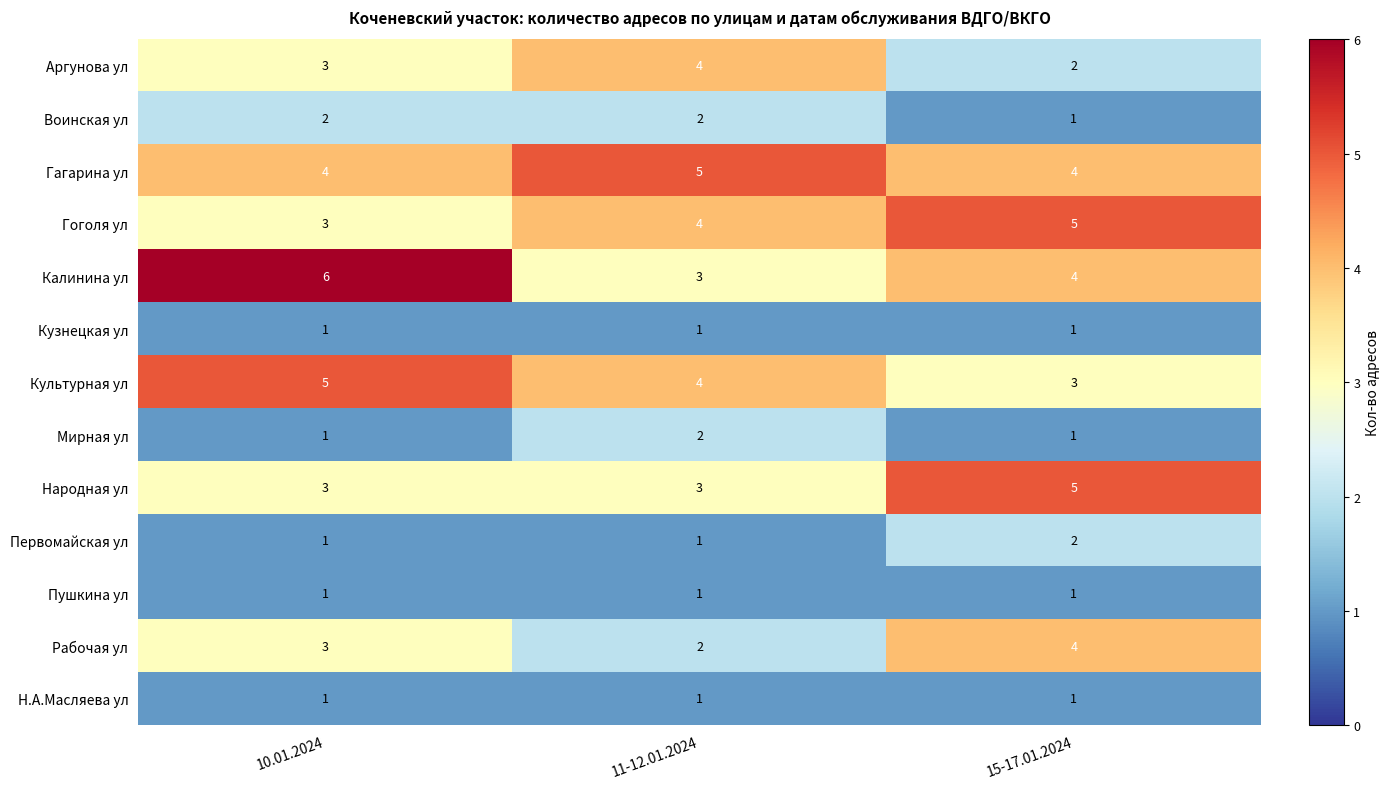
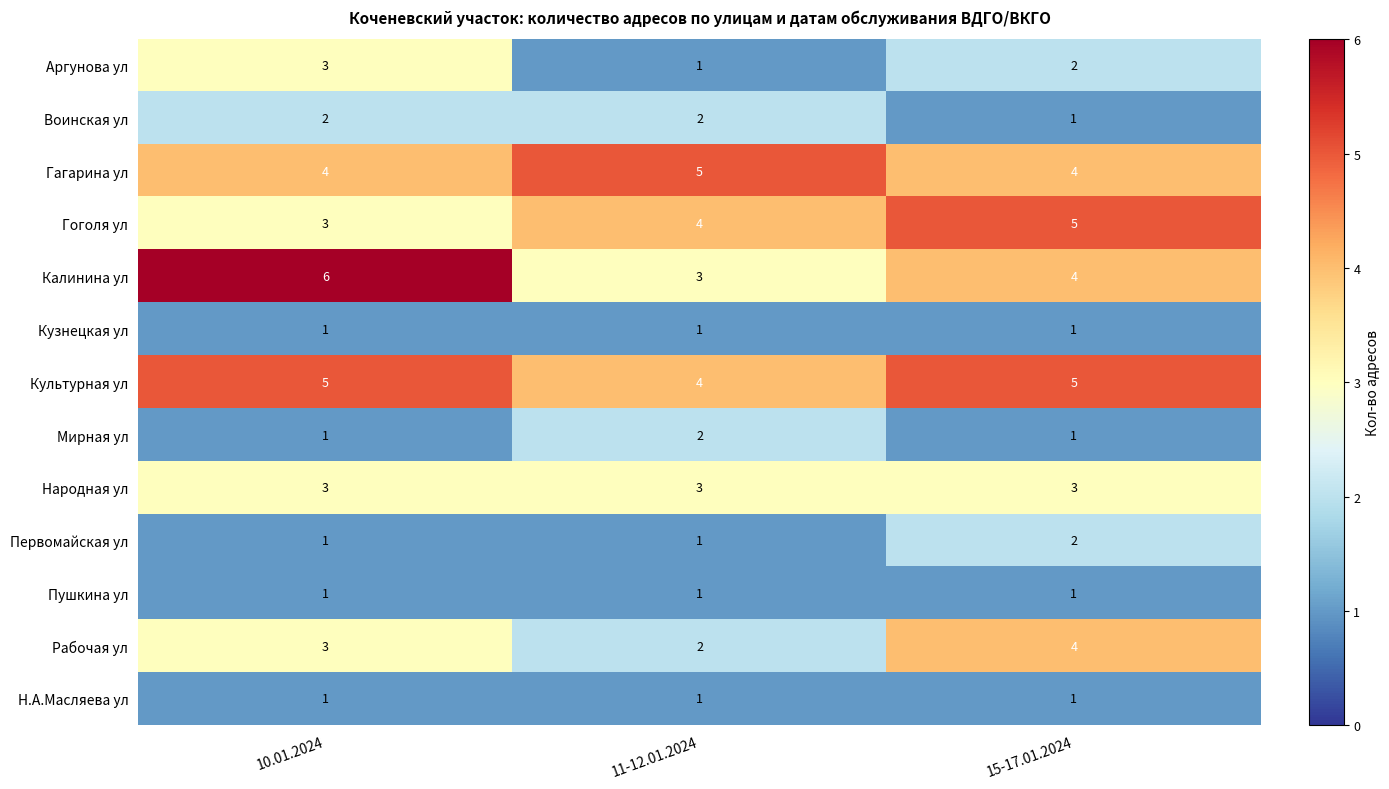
  {
    "Аргунова ул": {
      "10.01.2024": 3,
-     "11-12.01.2024": 4,
+     "11-12.01.2024": 1,
      "15-17.01.2024": 2
    },
    "Воинская ул": {
      "10.01.2024": 2,
      "11-12.01.2024": 2,
      "15-17.01.2024": 1
    },
    "Гагарина ул": {
      "10.01.2024": 4,
      "11-12.01.2024": 5,
      "15-17.01.2024": 4
    },
    "Гоголя ул": {
      "10.01.2024": 3,
      "11-12.01.2024": 4,
      "15-17.01.2024": 5
    },
    "Калинина ул": {
      "10.01.2024": 6,
      "11-12.01.2024": 3,
      "15-17.01.2024": 4
    },
    "Кузнецкая ул": {
      "10.01.2024": 1,
      "11-12.01.2024": 1,
      "15-17.01.2024": 1
    },
    "Культурная ул": {
      "10.01.2024": 5,
      "11-12.01.2024": 4,
-     "15-17.01.2024": 3
+     "15-17.01.2024": 5
    },
    "Мирная ул": {
      "10.01.2024": 1,
      "11-12.01.2024": 2,
      "15-17.01.2024": 1
    },
    "Народная ул": {
      "10.01.2024": 3,
      "11-12.01.2024": 3,
-     "15-17.01.2024": 5
+     "15-17.01.2024": 3
    },
    "Первомайская ул": {
      "10.01.2024": 1,
      "11-12.01.2024": 1,
      "15-17.01.2024": 2
    },
    "Пушкина ул": {
      "10.01.2024": 1,
      "11-12.01.2024": 1,
      "15-17.01.2024": 1
    },
    "Рабочая ул": {
      "10.01.2024": 3,
      "11-12.01.2024": 2,
      "15-17.01.2024": 4
    },
    "Н.А.Масляева ул": {
      "10.01.2024": 1,
      "11-12.01.2024": 1,
      "15-17.01.2024": 1
    }
  }
